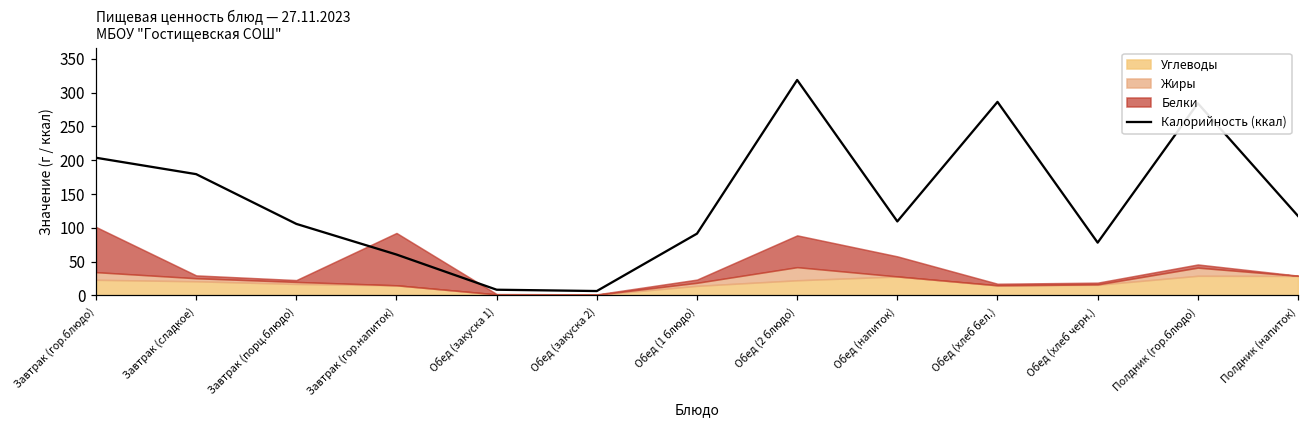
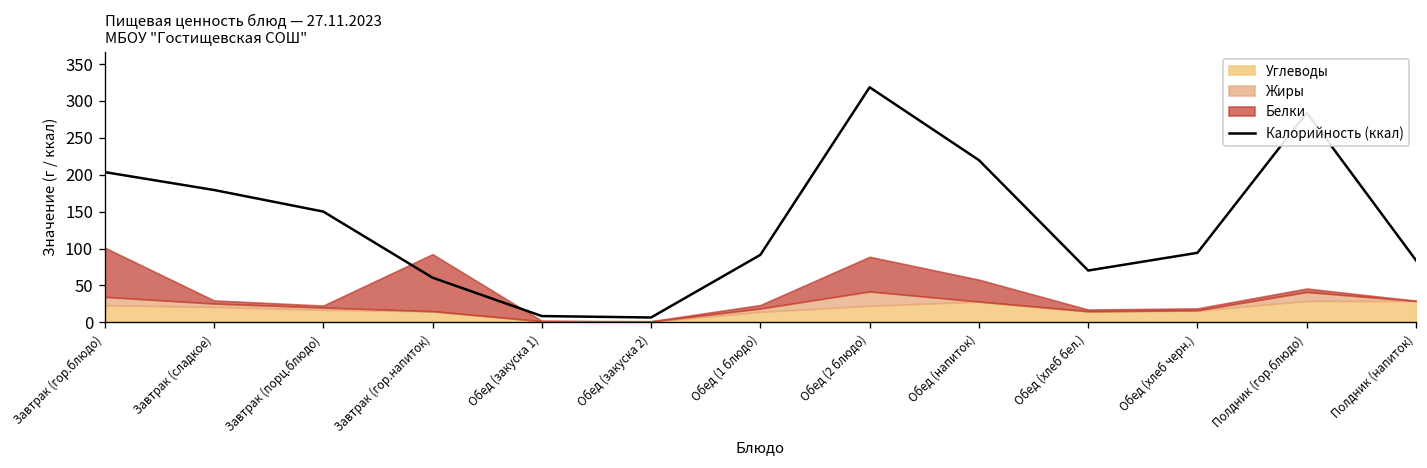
  {
    "Калорийность (ккал)": {
      "Завтрак (гор.блюдо)": 200,
      "Завтрак (сладкое)": 180,
-     "Завтрак (порц.блюдо)": 110,
+     "Завтрак (порц.блюдо)": 150,
      "Завтрак (гор.напиток)": 60,
      "Обед (закуска 1)": 10,
      "Обед (закуска 2)": 10,
      "Обед (1 блюдо)": 90,
      "Обед (2 блюдо)": 320,
-     "Обед (напиток)": 110,
-     "Обед (хлеб бел.)": 290,
-     "Обед (хлеб черн.)": 80,
-     "Полдник (напиток)": 120
+     "Обед (напиток)": 220,
+     "Обед (хлеб бел.)": 70,
+     "Обед (хлеб черн.)": 90,
+     "Полдник (напиток)": 80
    },
    "Белки": {
      "Завтрак (гор.блюдо)": 70,
      "Завтрак (сладкое)": 0,
      "Завтрак (гор.напиток)": 80,
      "Обед (1 блюдо)": 0,
      "Обед (2 блюдо)": 50,
      "Обед (напиток)": 30,
      "Полдник (гор.блюдо)": 0
    }
  }
